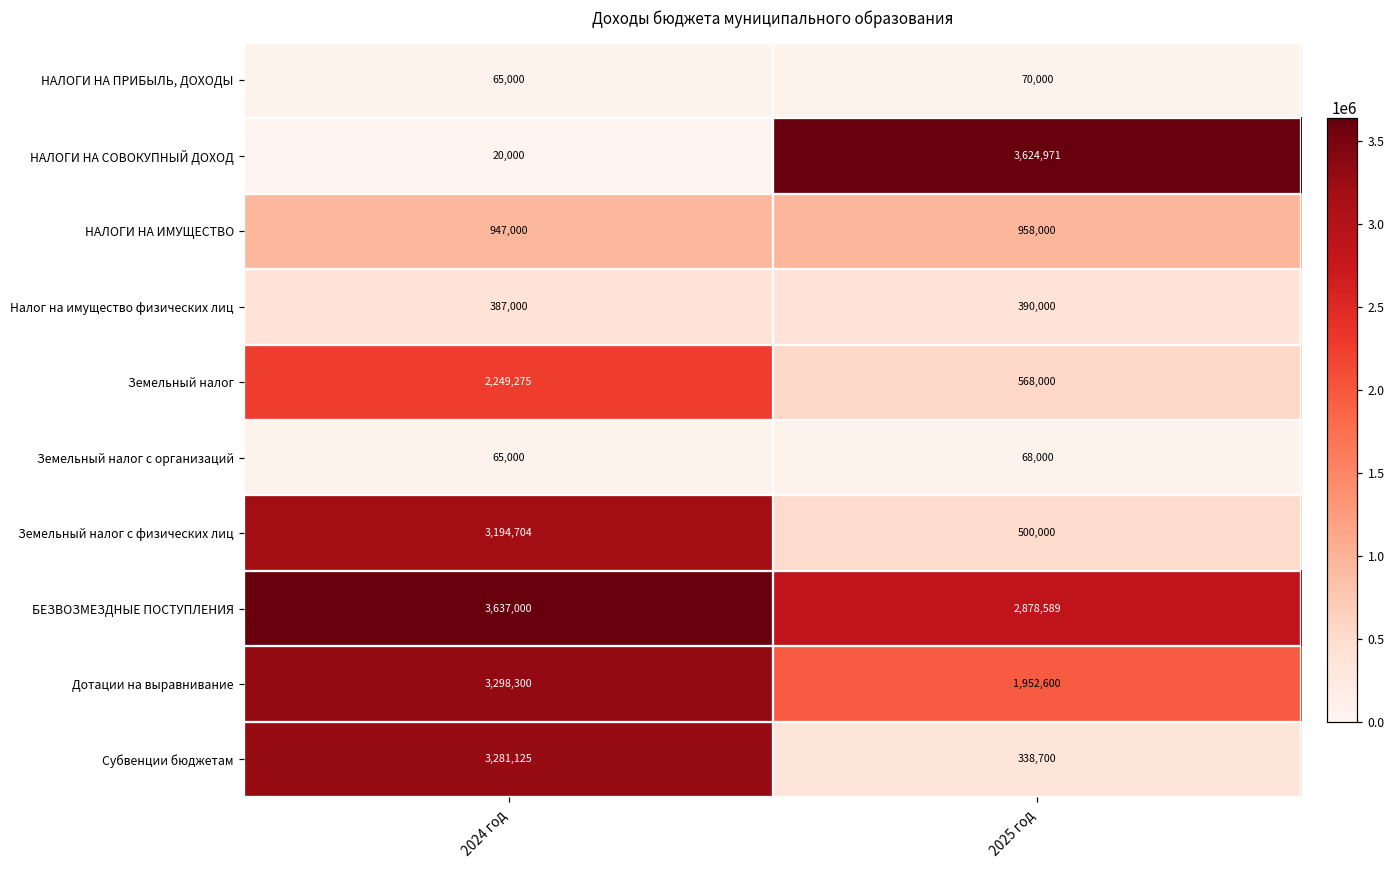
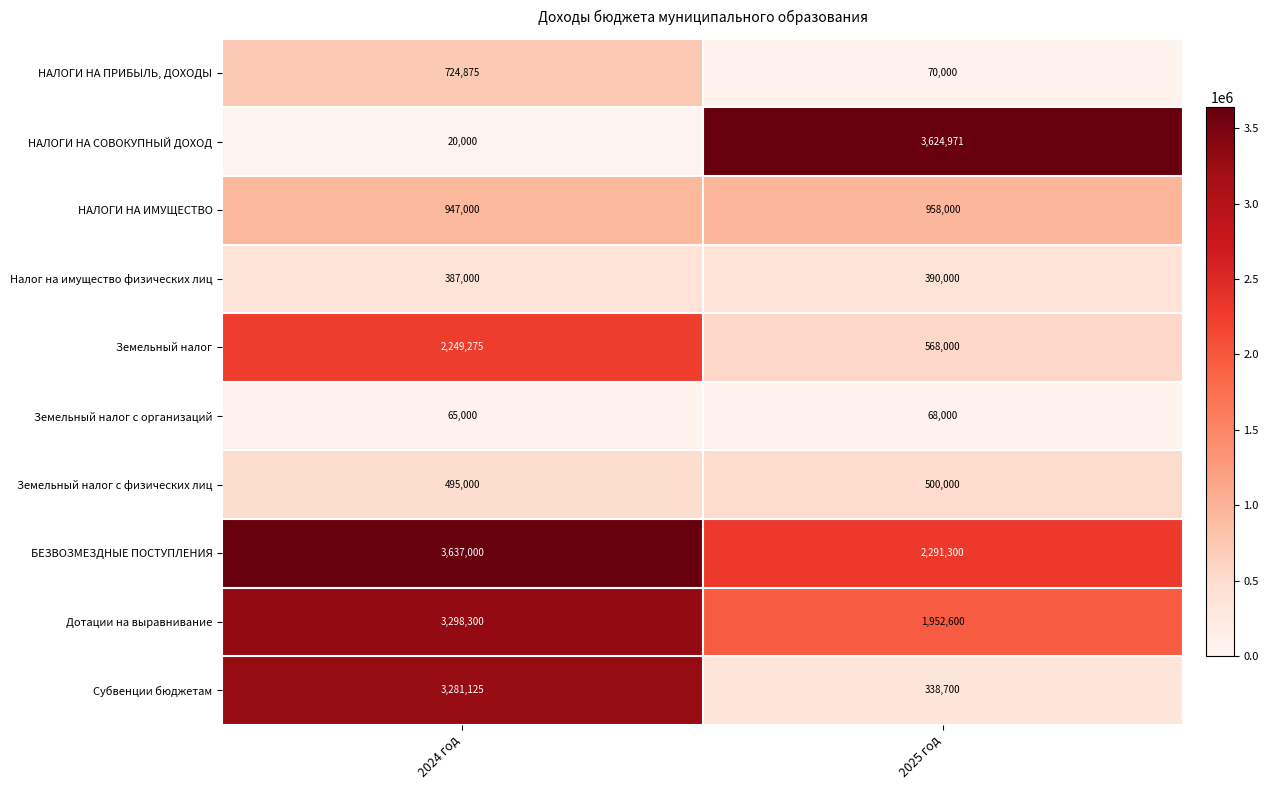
  {
    "НАЛОГИ НА ПРИБЫЛЬ, ДОХОДЫ": {
-     "2024 год": "65,000",
+     "2024 год": "724,875",
      "2025 год": "70,000"
    },
    "НАЛОГИ НА СОВОКУПНЫЙ ДОХОД": {
      "2024 год": "20,000",
      "2025 год": "3,624,971"
    },
    "НАЛОГИ НА ИМУЩЕСТВО": {
      "2024 год": "947,000",
      "2025 год": "958,000"
    },
    "Налог на имущество физических лиц": {
      "2024 год": "387,000",
      "2025 год": "390,000"
    },
    "Земельный налог": {
      "2024 год": "2,249,275",
      "2025 год": "568,000"
    },
    "Земельный налог с организаций": {
      "2024 год": "65,000",
      "2025 год": "68,000"
    },
    "Земельный налог с физических лиц": {
-     "2024 год": "3,194,704",
+     "2024 год": "495,000",
      "2025 год": "500,000"
    },
    "БЕЗВОЗМЕЗДНЫЕ ПОСТУПЛЕНИЯ": {
      "2024 год": "3,637,000",
-     "2025 год": "2,878,589"
+     "2025 год": "2,291,300"
    },
    "Дотации на выравнивание": {
      "2024 год": "3,298,300",
      "2025 год": "1,952,600"
    },
    "Субвенции бюджетам": {
      "2024 год": "3,281,125",
      "2025 год": "338,700"
    }
  }
